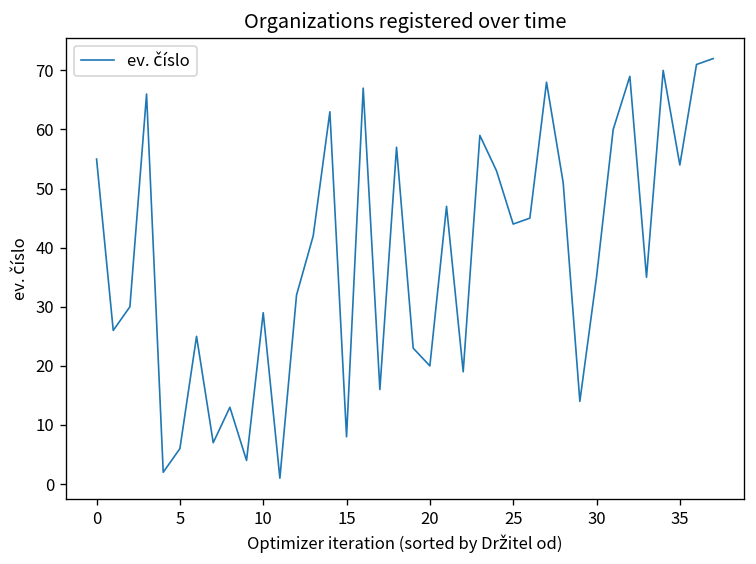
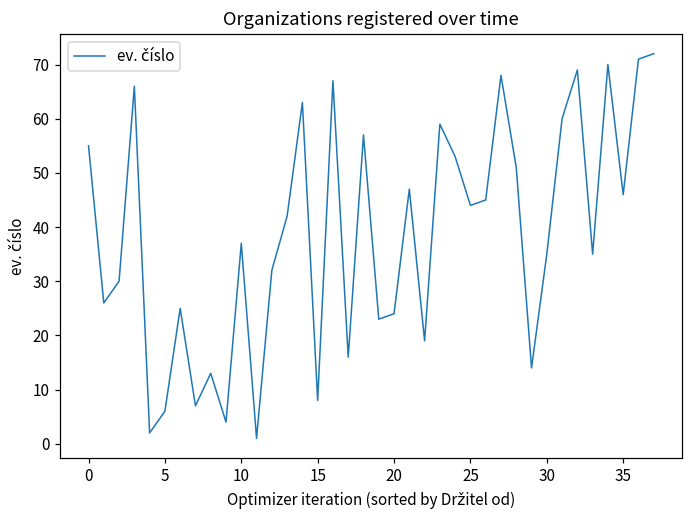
  {
    "0": 55,
    "5": 6,
-   "10": 29,
+   "10": 37,
    "15": 8,
-   "20": 20,
+   "20": 24,
    "25": 44,
    "30": 35,
-   "35": 54
+   "35": 46
  }
